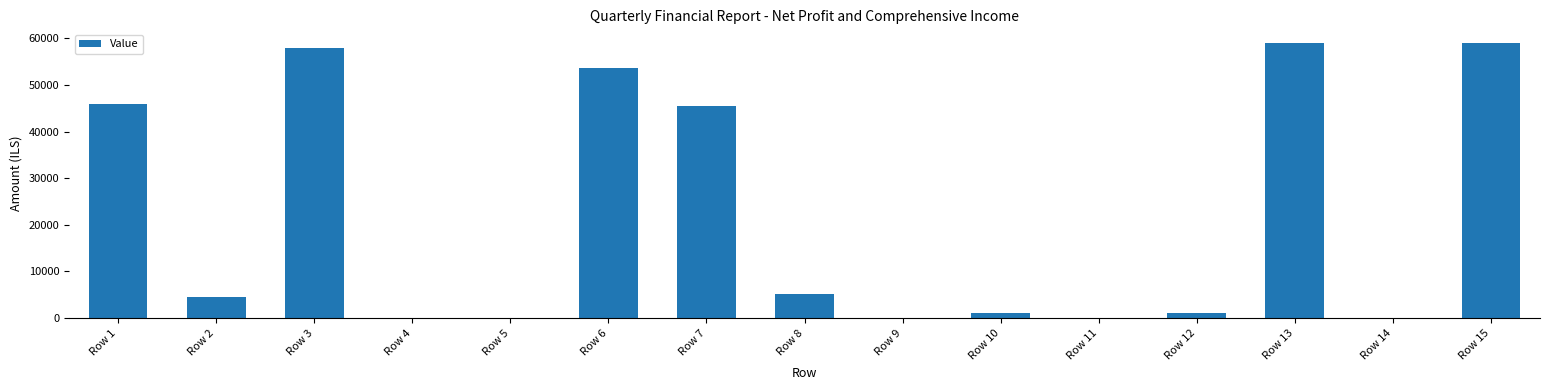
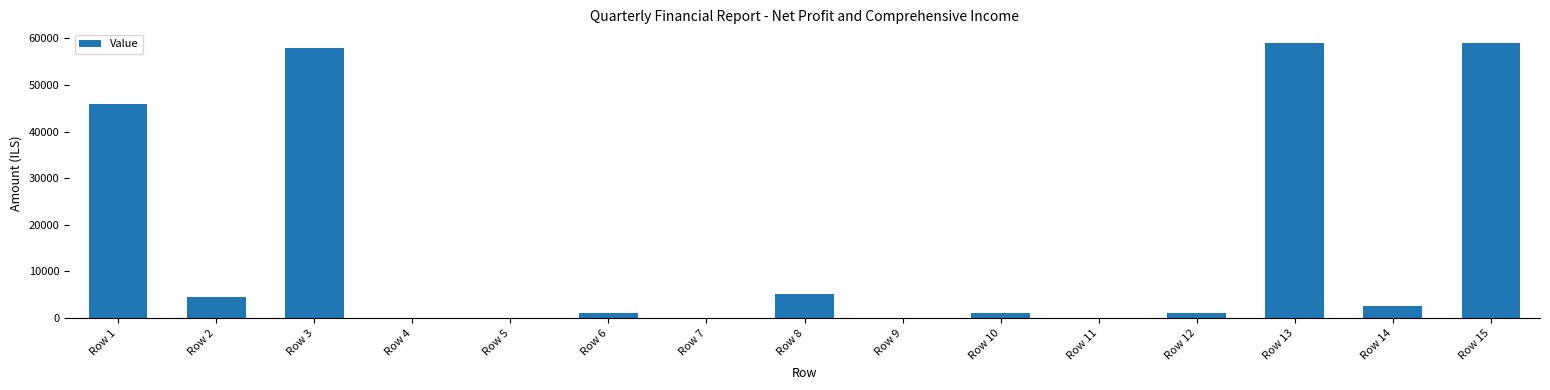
  {
    "Row 1": 46000,
    "Row 2": 5000,
    "Row 3": 58000,
    "Row 4": 0,
    "Row 5": 0,
-   "Row 6": 54000,
-   "Row 7": 45000,
+   "Row 6": 1000,
+   "Row 7": 0,
    "Row 8": 5000,
    "Row 9": 0,
    "Row 10": 1000,
    "Row 11": 0,
    "Row 12": 1000,
    "Row 13": 59000,
-   "Row 14": 0,
+   "Row 14": 2000,
    "Row 15": 59000
  }
